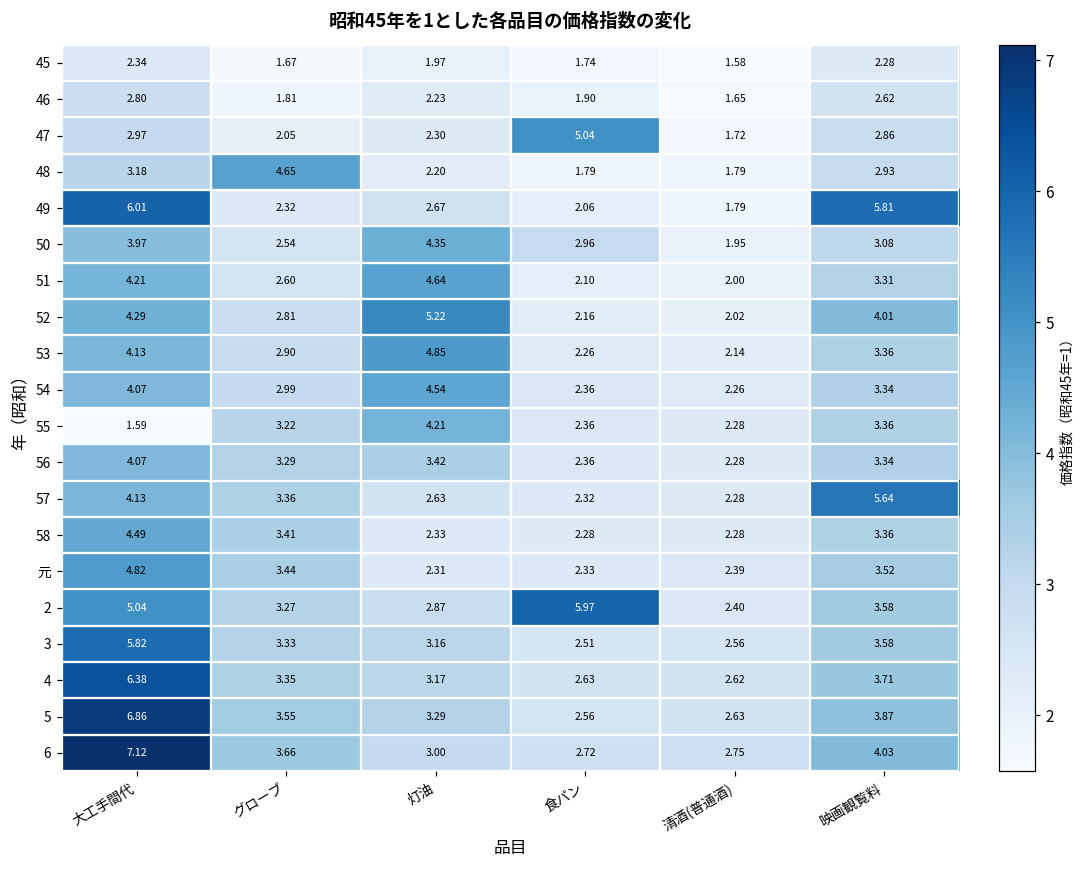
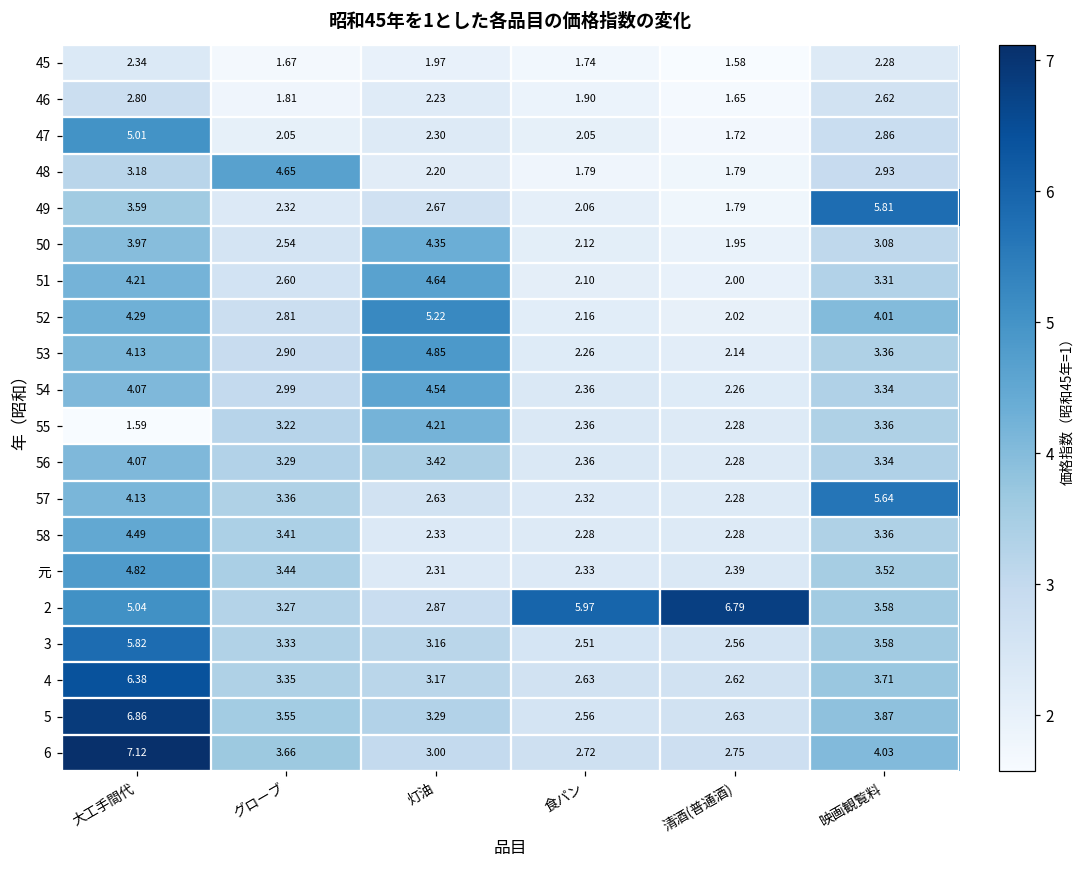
  {
    "45": {
      "大工手間代": 2.34,
      "グローブ": 1.67,
      "灯油": 1.97,
      "食パン": 1.74,
      "清酒(普通酒)": 1.58,
      "映画観覧料": 2.28
    },
    "46": {
      "大工手間代": 2.80,
      "グローブ": 1.81,
      "灯油": 2.23,
      "食パン": 1.90,
      "清酒(普通酒)": 1.65,
      "映画観覧料": 2.62
    },
    "47": {
-     "大工手間代": 2.97,
+     "大工手間代": 5.01,
      "グローブ": 2.05,
      "灯油": 2.30,
-     "食パン": 5.04,
+     "食パン": 2.05,
      "清酒(普通酒)": 1.72,
      "映画観覧料": 2.86
    },
    "48": {
      "大工手間代": 3.18,
      "グローブ": 4.65,
      "灯油": 2.20,
      "食パン": 1.79,
      "清酒(普通酒)": 1.79,
      "映画観覧料": 2.93
    },
    "49": {
-     "大工手間代": 6.01,
+     "大工手間代": 3.59,
      "グローブ": 2.32,
      "灯油": 2.67,
      "食パン": 2.06,
      "清酒(普通酒)": 1.79,
      "映画観覧料": 5.81
    },
    "50": {
      "大工手間代": 3.97,
      "グローブ": 2.54,
      "灯油": 4.35,
-     "食パン": 2.96,
+     "食パン": 2.12,
      "清酒(普通酒)": 1.95,
      "映画観覧料": 3.08
    },
    "51": {
      "大工手間代": 4.21,
      "グローブ": 2.60,
      "灯油": 4.64,
      "食パン": 2.10,
      "清酒(普通酒)": 2.00,
      "映画観覧料": 3.31
    },
    "52": {
      "大工手間代": 4.29,
      "グローブ": 2.81,
      "灯油": 5.22,
      "食パン": 2.16,
      "清酒(普通酒)": 2.02,
      "映画観覧料": 4.01
    },
    "53": {
      "大工手間代": 4.13,
      "グローブ": 2.90,
      "灯油": 4.85,
      "食パン": 2.26,
      "清酒(普通酒)": 2.14,
      "映画観覧料": 3.36
    },
    "54": {
      "大工手間代": 4.07,
      "グローブ": 2.99,
      "灯油": 4.54,
      "食パン": 2.36,
      "清酒(普通酒)": 2.26,
      "映画観覧料": 3.34
    },
    "55": {
      "大工手間代": 1.59,
      "グローブ": 3.22,
      "灯油": 4.21,
      "食パン": 2.36,
      "清酒(普通酒)": 2.28,
      "映画観覧料": 3.36
    },
    "56": {
      "大工手間代": 4.07,
      "グローブ": 3.29,
      "灯油": 3.42,
      "食パン": 2.36,
      "清酒(普通酒)": 2.28,
      "映画観覧料": 3.34
    },
    "57": {
      "大工手間代": 4.13,
      "グローブ": 3.36,
      "灯油": 2.63,
      "食パン": 2.32,
      "清酒(普通酒)": 2.28,
      "映画観覧料": 5.64
    },
    "58": {
      "大工手間代": 4.49,
      "グローブ": 3.41,
      "灯油": 2.33,
      "食パン": 2.28,
      "清酒(普通酒)": 2.28,
      "映画観覧料": 3.36
    },
    "元": {
      "大工手間代": 4.82,
      "グローブ": 3.44,
      "灯油": 2.31,
      "食パン": 2.33,
      "清酒(普通酒)": 2.39,
      "映画観覧料": 3.52
    },
    "2": {
      "大工手間代": 5.04,
      "グローブ": 3.27,
      "灯油": 2.87,
      "食パン": 5.97,
-     "清酒(普通酒)": 2.40,
+     "清酒(普通酒)": 6.79,
      "映画観覧料": 3.58
    },
    "3": {
      "大工手間代": 5.82,
      "グローブ": 3.33,
      "灯油": 3.16,
      "食パン": 2.51,
      "清酒(普通酒)": 2.56,
      "映画観覧料": 3.58
    },
    "4": {
      "大工手間代": 6.38,
      "グローブ": 3.35,
      "灯油": 3.17,
      "食パン": 2.63,
      "清酒(普通酒)": 2.62,
      "映画観覧料": 3.71
    },
    "5": {
      "大工手間代": 6.86,
      "グローブ": 3.55,
      "灯油": 3.29,
      "食パン": 2.56,
      "清酒(普通酒)": 2.63,
      "映画観覧料": 3.87
    },
    "6": {
      "大工手間代": 7.12,
      "グローブ": 3.66,
      "灯油": 3.00,
      "食パン": 2.72,
      "清酒(普通酒)": 2.75,
      "映画観覧料": 4.03
    }
  }
